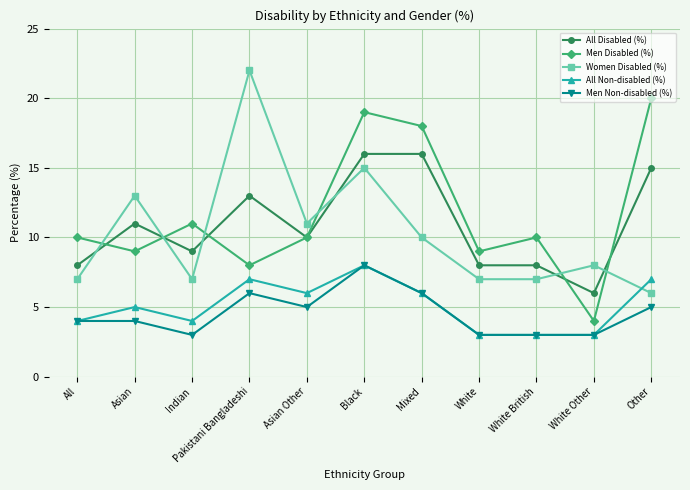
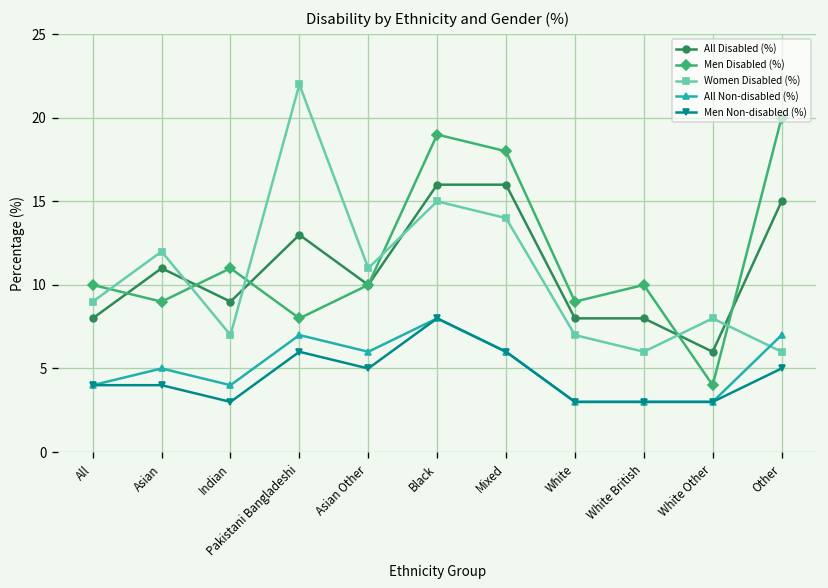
  {
    "Women Disabled (%)": {
-     "All": 7,
-     "Asian": 13,
+     "All": 9,
+     "Asian": 12,
      "Indian": 7,
      "Pakistani Bangladeshi": 22,
      "Asian Other": 11,
      "Black": 15,
-     "Mixed": 10,
+     "Mixed": 14,
      "White": 7,
-     "White British": 7,
+     "White British": 6,
      "White Other": 8,
      "Other": 6
    }
  }
